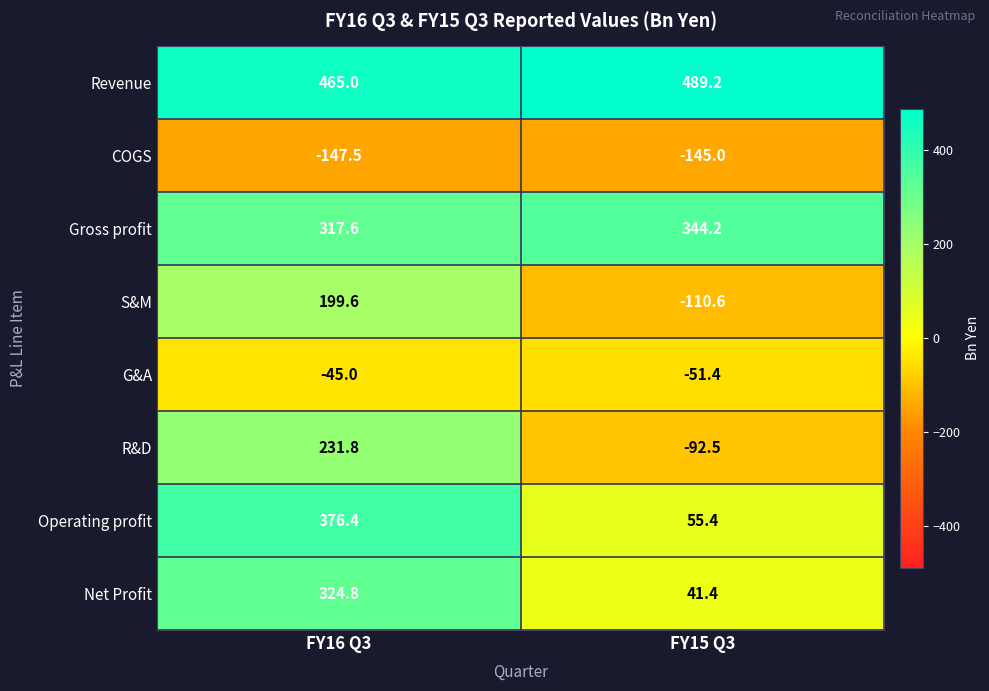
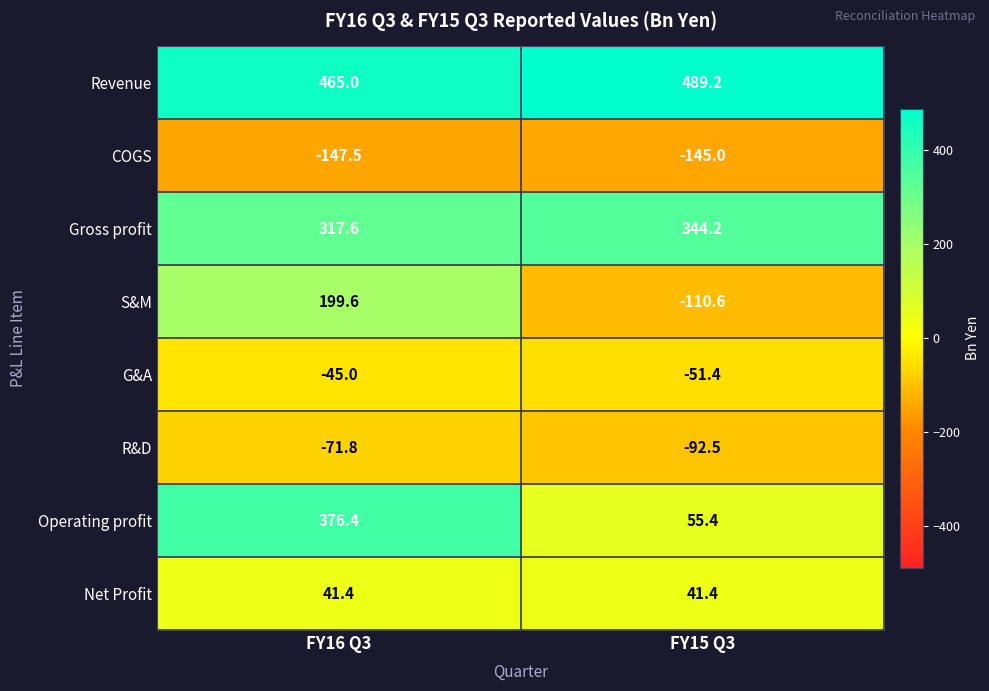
  {
    "Revenue": {
      "FY16 Q3": 465.0,
      "FY15 Q3": 489.2
    },
    "COGS": {
      "FY16 Q3": -147.5,
      "FY15 Q3": -145.0
    },
    "Gross profit": {
      "FY16 Q3": 317.6,
      "FY15 Q3": 344.2
    },
    "S&M": {
      "FY16 Q3": 199.6,
      "FY15 Q3": -110.6
    },
    "G&A": {
      "FY16 Q3": -45.0,
      "FY15 Q3": -51.4
    },
    "R&D": {
-     "FY16 Q3": 231.8,
+     "FY16 Q3": -71.8,
      "FY15 Q3": -92.5
    },
    "Operating profit": {
      "FY16 Q3": 376.4,
      "FY15 Q3": 55.4
    },
    "Net Profit": {
-     "FY16 Q3": 324.8,
+     "FY16 Q3": 41.4,
      "FY15 Q3": 41.4
    }
  }
